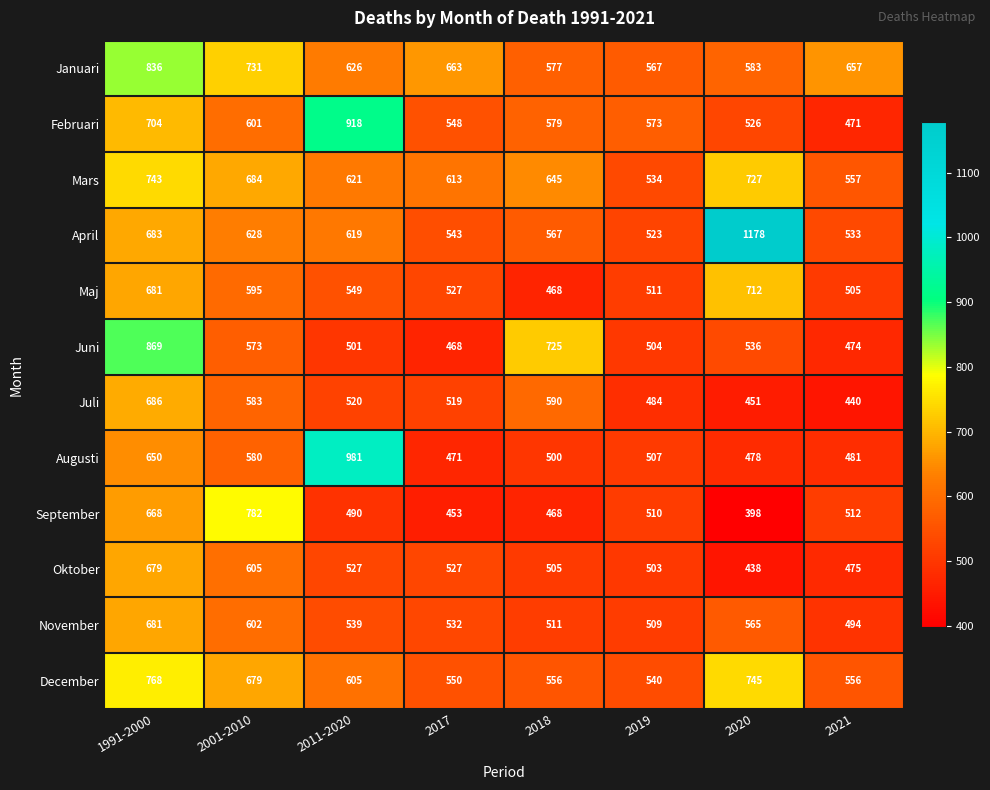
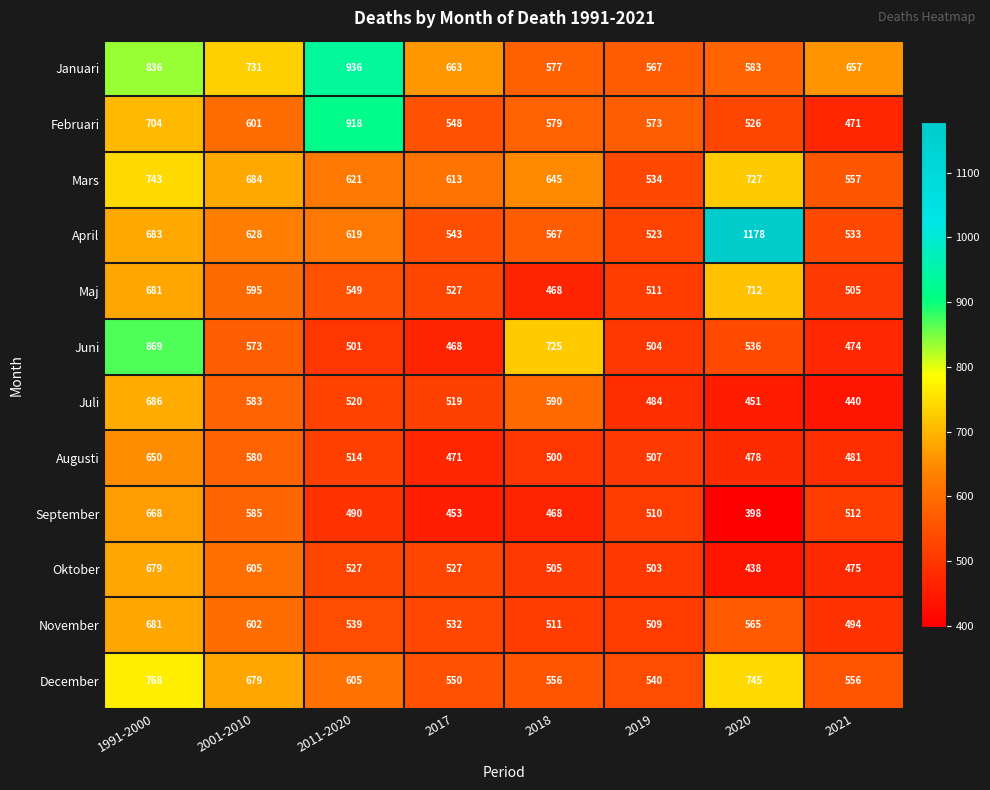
  {
    "Januari": {
      "1991-2000": 836,
      "2001-2010": 731,
-     "2011-2020": 626,
+     "2011-2020": 936,
      "2017": 663,
      "2018": 577,
      "2019": 567,
      "2020": 583,
      "2021": 657
    },
    "Februari": {
      "1991-2000": 704,
      "2001-2010": 601,
      "2011-2020": 918,
      "2017": 548,
      "2018": 579,
      "2019": 573,
      "2020": 526,
      "2021": 471
    },
    "Mars": {
      "1991-2000": 743,
      "2001-2010": 684,
      "2011-2020": 621,
      "2017": 613,
      "2018": 645,
      "2019": 534,
      "2020": 727,
      "2021": 557
    },
    "April": {
      "1991-2000": 683,
      "2001-2010": 628,
      "2011-2020": 619,
      "2017": 543,
      "2018": 567,
      "2019": 523,
      "2020": 1178,
      "2021": 533
    },
    "Maj": {
      "1991-2000": 681,
      "2001-2010": 595,
      "2011-2020": 549,
      "2017": 527,
      "2018": 468,
      "2019": 511,
      "2020": 712,
      "2021": 505
    },
    "Juni": {
      "1991-2000": 869,
      "2001-2010": 573,
      "2011-2020": 501,
      "2017": 468,
      "2018": 725,
      "2019": 504,
      "2020": 536,
      "2021": 474
    },
    "Juli": {
      "1991-2000": 686,
      "2001-2010": 583,
      "2011-2020": 520,
      "2017": 519,
      "2018": 590,
      "2019": 484,
      "2020": 451,
      "2021": 440
    },
    "Augusti": {
      "1991-2000": 650,
      "2001-2010": 580,
-     "2011-2020": 981,
+     "2011-2020": 514,
      "2017": 471,
      "2018": 500,
      "2019": 507,
      "2020": 478,
      "2021": 481
    },
    "September": {
      "1991-2000": 668,
-     "2001-2010": 782,
+     "2001-2010": 585,
      "2011-2020": 490,
      "2017": 453,
      "2018": 468,
      "2019": 510,
      "2020": 398,
      "2021": 512
    },
    "Oktober": {
      "1991-2000": 679,
      "2001-2010": 605,
      "2011-2020": 527,
      "2017": 527,
      "2018": 505,
      "2019": 503,
      "2020": 438,
      "2021": 475
    },
    "November": {
      "1991-2000": 681,
      "2001-2010": 602,
      "2011-2020": 539,
      "2017": 532,
      "2018": 511,
      "2019": 509,
      "2020": 565,
      "2021": 494
    },
    "December": {
      "1991-2000": 768,
      "2001-2010": 679,
      "2011-2020": 605,
      "2017": 550,
      "2018": 556,
      "2019": 540,
      "2020": 745,
      "2021": 556
    }
  }
